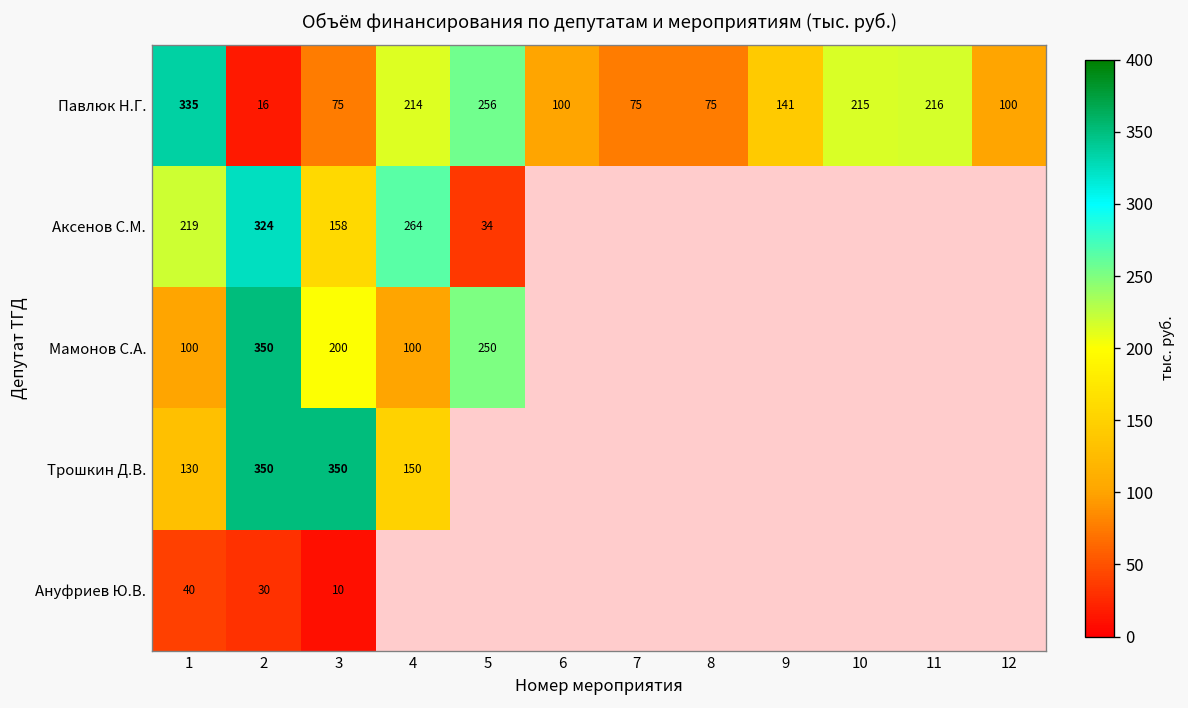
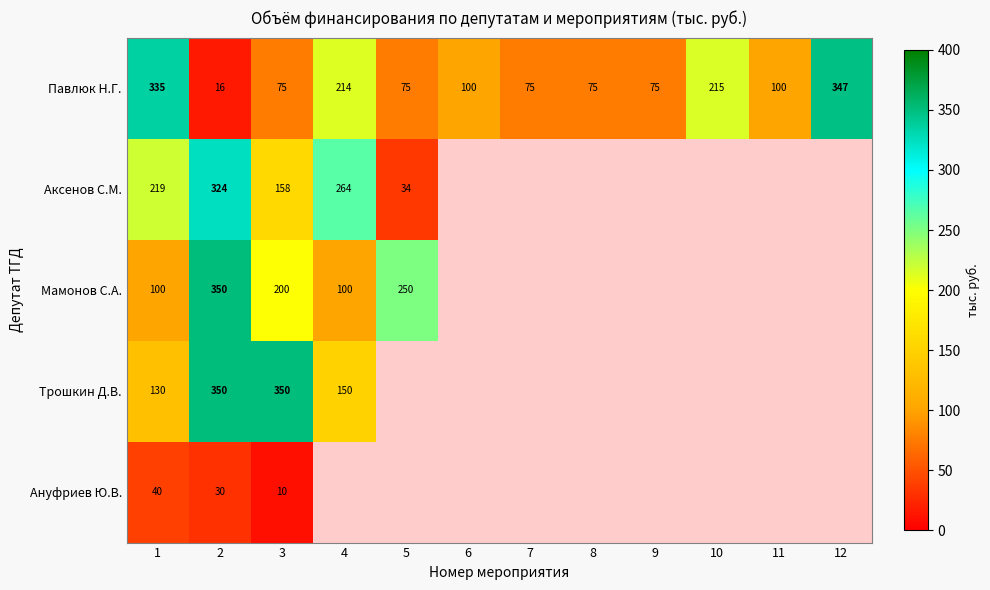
  {
    "Павлюк Н.Г.": {
      "1": 335,
      "2": 16,
      "3": 75,
      "4": 214,
-     "5": 256,
+     "5": 75,
      "6": 100,
      "7": 75,
      "8": 75,
-     "9": 141,
+     "9": 75,
      "10": 215,
-     "11": 216,
-     "12": 100
+     "11": 100,
+     "12": 347
    },
    "Аксенов С.М.": {
      "1": 219,
      "2": 324,
      "3": 158,
      "4": 264,
      "5": 34
    },
    "Мамонов С.А.": {
      "1": 100,
      "2": 350,
      "3": 200,
      "4": 100,
      "5": 250
    },
    "Трошкин Д.В.": {
      "1": 130,
      "2": 350,
      "3": 350,
      "4": 150
    },
    "Ануфриев Ю.В.": {
      "1": 40,
      "2": 30,
      "3": 10
    }
  }
